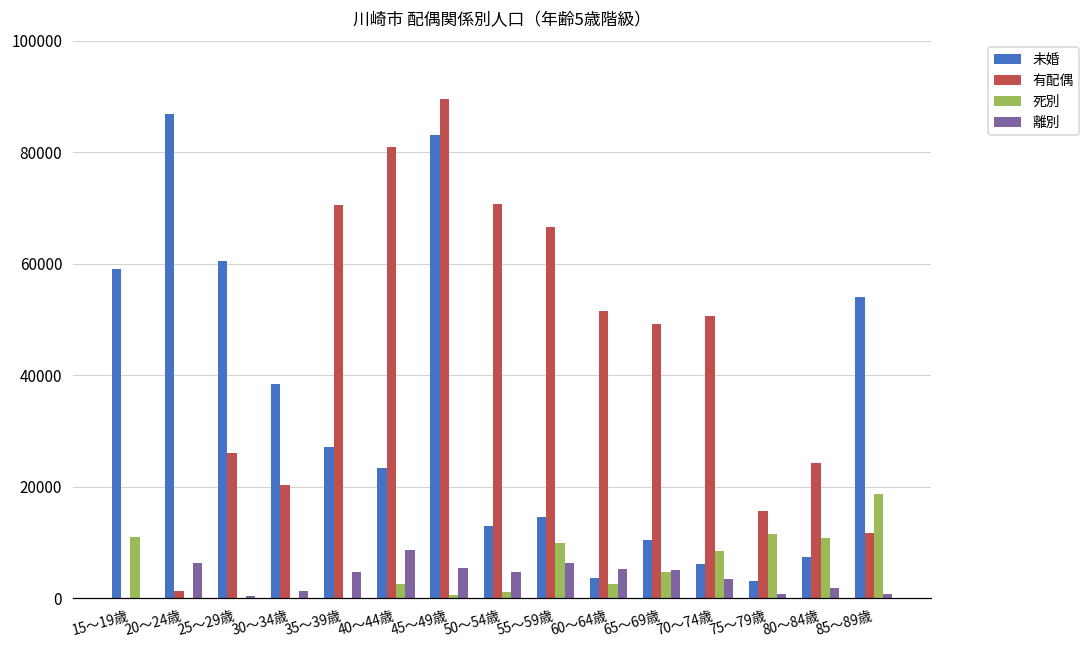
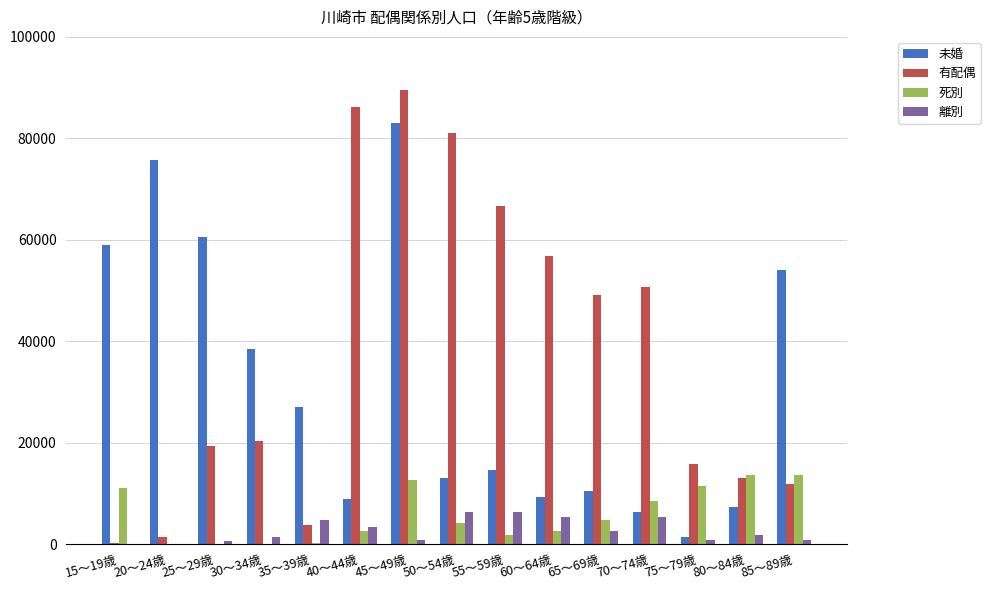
  {
    "未婚": {
      "15～19歳": 59000,
-     "20～24歳": 87000,
+     "20～24歳": 76000,
      "25～29歳": 61000,
      "30～34歳": 38000,
      "35～39歳": 27000,
-     "40～44歳": 23000,
+     "40～44歳": 9000,
      "45～49歳": 83000,
      "50～54歳": 13000,
      "55～59歳": 15000,
-     "60～64歳": 4000,
+     "60～64歳": 9000,
      "65～69歳": 10000,
      "70～74歳": 6000,
-     "75～79歳": 3000,
+     "75～79歳": 1000,
      "80～84歳": 7000,
      "85～89歳": 54000
    },
    "有配偶": {
      "20～24歳": 1000,
-     "25～29歳": 26000,
+     "25～29歳": 19000,
      "30～34歳": 20000,
-     "35～39歳": 70000,
-     "40～44歳": 81000,
+     "35～39歳": 4000,
+     "40～44歳": 86000,
      "45～49歳": 89000,
-     "50～54歳": 71000,
+     "50～54歳": 81000,
      "55～59歳": 67000,
-     "60～64歳": 52000,
+     "60～64歳": 57000,
      "65～69歳": 49000,
      "70～74歳": 51000,
      "75～79歳": 16000,
-     "80～84歳": 24000,
+     "80～84歳": 13000,
      "85～89歳": 12000
    },
    "死別": {
      "15～19歳": 11000,
      "40～44歳": 3000,
-     "45～49歳": 1000,
-     "50～54歳": 1000,
-     "55～59歳": 10000,
+     "45～49歳": 13000,
+     "50～54歳": 4000,
+     "55～59歳": 2000,
      "60～64歳": 3000,
      "65～69歳": 5000,
      "70～74歳": 9000,
      "75～79歳": 12000,
-     "80～84歳": 11000,
-     "85～89歳": 19000
+     "80～84歳": 14000,
+     "85～89歳": 14000
    },
    "離別": {
-     "20～24歳": 6000,
+     "20～24歳": 0,
      "25～29歳": 1000,
      "30～34歳": 1000,
      "35～39歳": 5000,
-     "40～44歳": 9000,
-     "45～49歳": 6000,
-     "50～54歳": 5000,
+     "40～44歳": 3000,
+     "45～49歳": 1000,
+     "50～54歳": 6000,
      "55～59歳": 6000,
      "60～64歳": 5000,
-     "65～69歳": 5000,
-     "70～74歳": 3000,
+     "65～69歳": 3000,
+     "70～74歳": 5000,
      "75～79歳": 1000,
      "80～84歳": 2000,
      "85～89歳": 1000
    }
  }
